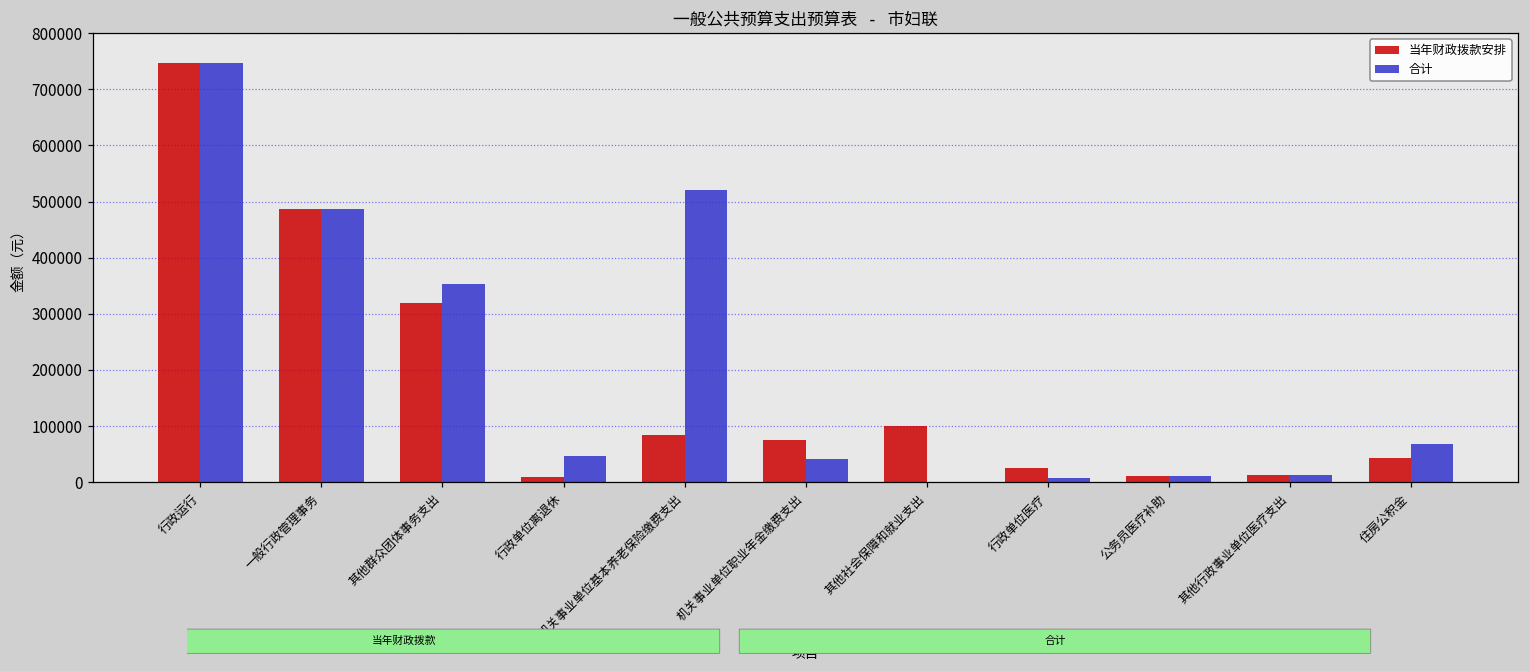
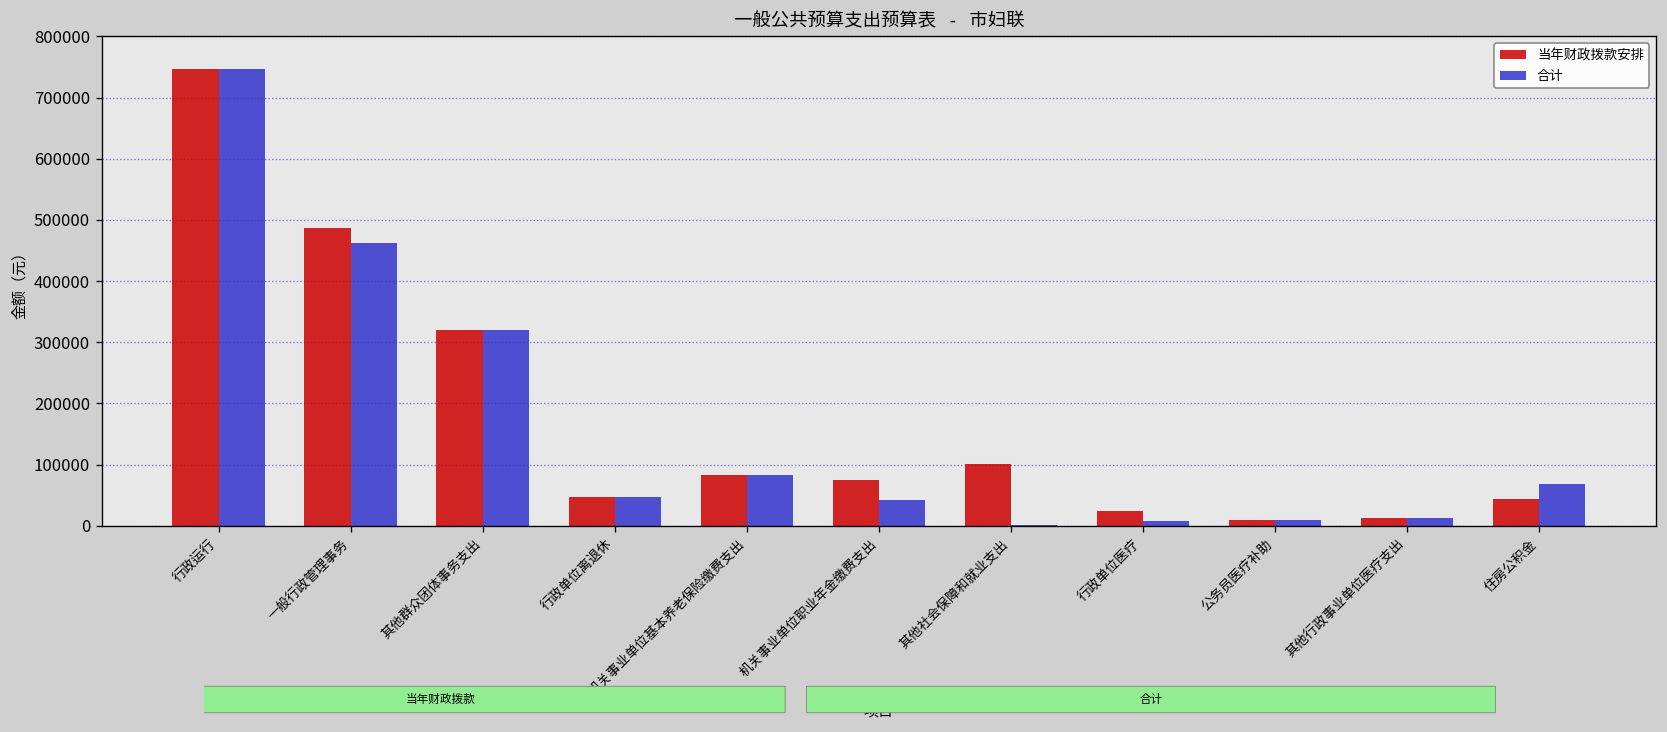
  {
    "当年财政拨款安排": {
      "行政运行": 750000,
      "一般行政管理事务": 490000,
      "其他群众团体事务支出": 320000,
-     "行政单位离退休": 10000,
+     "行政单位离退休": 50000,
      "机关事业单位基本养老保险缴费支出": 80000,
      "机关事业单位职业年金缴费支出": 70000,
      "其他社会保障和就业支出": 100000,
      "行政单位医疗": 20000,
      "公务员医疗补助": 10000,
      "其他行政事业单位医疗支出": 10000,
      "住房公积金": 40000
    },
    "合计": {
      "行政运行": 750000,
-     "一般行政管理事务": 490000,
-     "其他群众团体事务支出": 350000,
+     "一般行政管理事务": 460000,
+     "其他群众团体事务支出": 320000,
      "行政单位离退休": 50000,
-     "机关事业单位基本养老保险缴费支出": 520000,
+     "机关事业单位基本养老保险缴费支出": 80000,
      "机关事业单位职业年金缴费支出": 40000,
      "行政单位医疗": 10000,
      "公务员医疗补助": 10000,
      "其他行政事业单位医疗支出": 10000,
      "住房公积金": 70000
    }
  }
